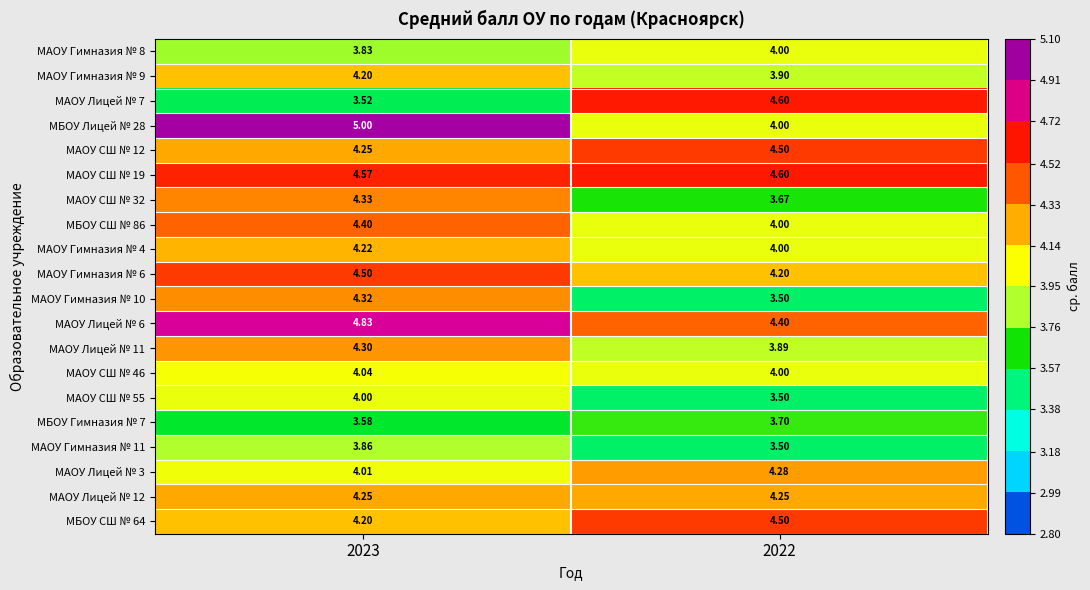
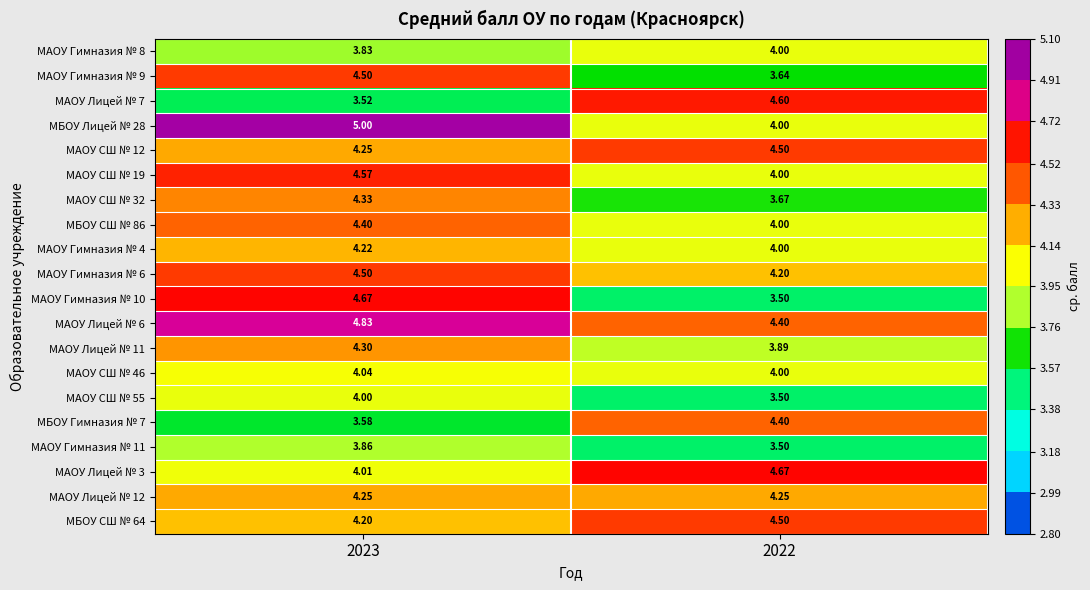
  {
    "МАОУ Гимназия № 8": {
      "2023": 3.83,
      "2022": 4.00
    },
    "МАОУ Гимназия № 9": {
-     "2023": 4.20,
-     "2022": 3.90
+     "2023": 4.50,
+     "2022": 3.64
    },
    "МАОУ Лицей № 7": {
      "2023": 3.52,
      "2022": 4.60
    },
    "МБОУ Лицей № 28": {
      "2023": 5.00,
      "2022": 4.00
    },
    "МАОУ СШ № 12": {
      "2023": 4.25,
      "2022": 4.50
    },
    "МАОУ СШ № 19": {
      "2023": 4.57,
-     "2022": 4.60
+     "2022": 4.00
    },
    "МАОУ СШ № 32": {
      "2023": 4.33,
      "2022": 3.67
    },
    "МБОУ СШ № 86": {
      "2023": 4.40,
      "2022": 4.00
    },
    "МАОУ Гимназия № 4": {
      "2023": 4.22,
      "2022": 4.00
    },
    "МАОУ Гимназия № 6": {
      "2023": 4.50,
      "2022": 4.20
    },
    "МАОУ Гимназия № 10": {
-     "2023": 4.32,
+     "2023": 4.67,
      "2022": 3.50
    },
    "МАОУ Лицей № 6": {
      "2023": 4.83,
      "2022": 4.40
    },
    "МАОУ Лицей № 11": {
      "2023": 4.30,
      "2022": 3.89
    },
    "МАОУ СШ № 46": {
      "2023": 4.04,
      "2022": 4.00
    },
    "МАОУ СШ № 55": {
      "2023": 4.00,
      "2022": 3.50
    },
    "МБОУ Гимназия № 7": {
      "2023": 3.58,
-     "2022": 3.70
+     "2022": 4.40
    },
    "МАОУ Гимназия № 11": {
      "2023": 3.86,
      "2022": 3.50
    },
    "МАОУ Лицей № 3": {
      "2023": 4.01,
-     "2022": 4.28
+     "2022": 4.67
    },
    "МАОУ Лицей № 12": {
      "2023": 4.25,
      "2022": 4.25
    },
    "МБОУ СШ № 64": {
      "2023": 4.20,
      "2022": 4.50
    }
  }
